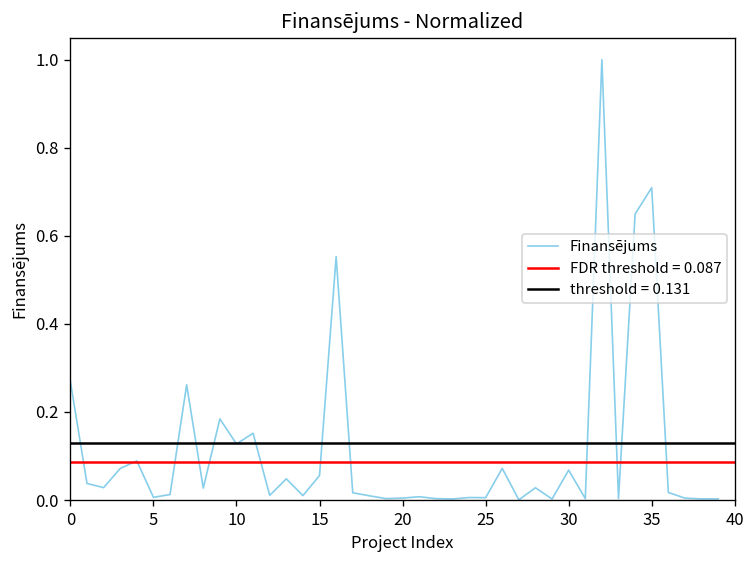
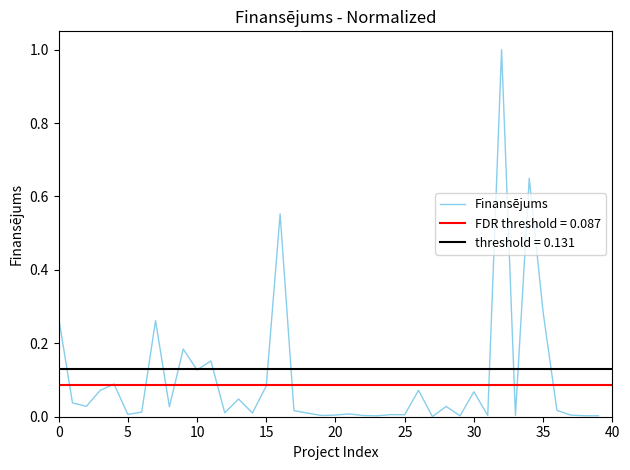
  {
    "0": 0.27,
    "5": 0.01,
    "10": 0.13,
-   "15": 0.06,
+   "15": 0.08,
    "20": 0.00,
    "25": 0.01,
    "30": 0.07,
-   "35": 0.71
+   "35": 0.28
  }
